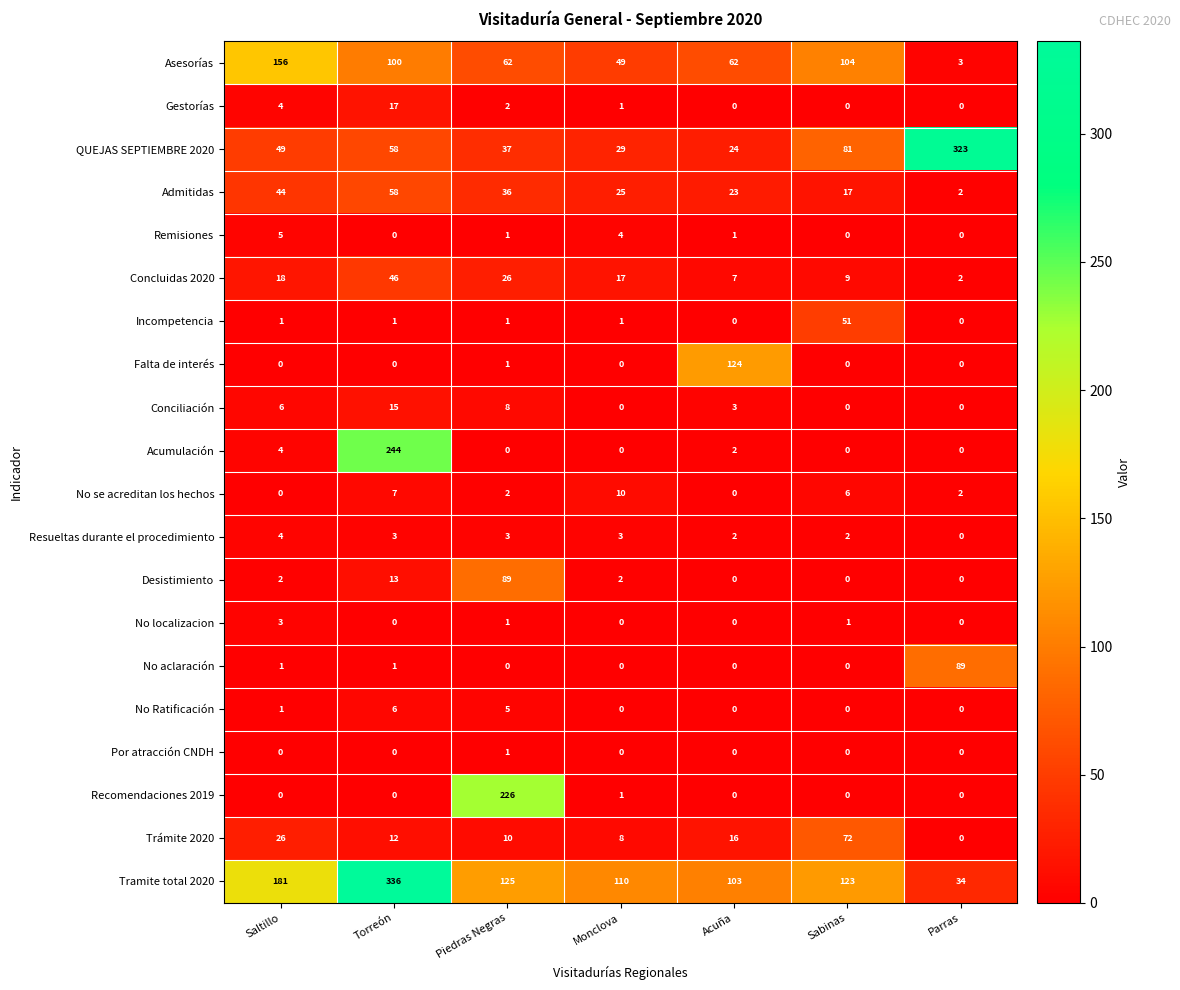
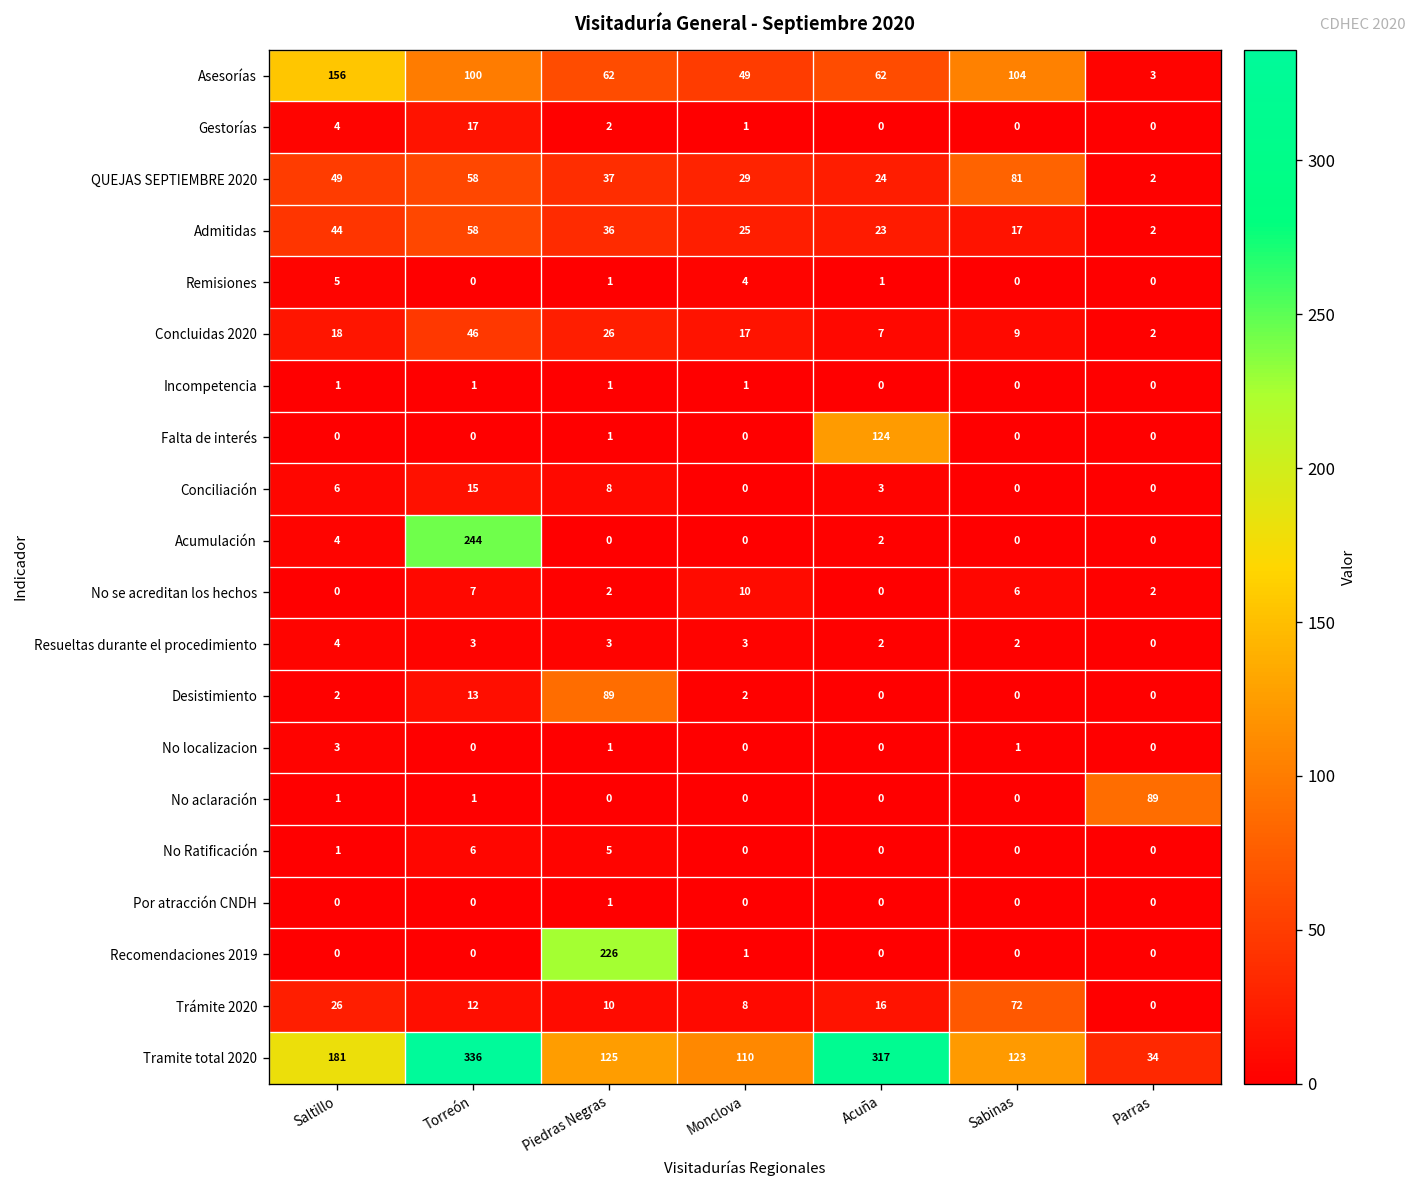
  {
    "Asesorías": {
      "Saltillo": 156,
      "Torreón": 100,
      "Piedras Negras": 62,
      "Monclova": 49,
      "Acuña": 62,
      "Sabinas": 104,
      "Parras": 3
    },
    "Gestorías": {
      "Saltillo": 4,
      "Torreón": 17,
      "Piedras Negras": 2,
      "Monclova": 1,
      "Acuña": 0,
      "Sabinas": 0,
      "Parras": 0
    },
    "QUEJAS SEPTIEMBRE 2020": {
      "Saltillo": 49,
      "Torreón": 58,
      "Piedras Negras": 37,
      "Monclova": 29,
      "Acuña": 24,
      "Sabinas": 81,
-     "Parras": 323
+     "Parras": 2
    },
    "Admitidas": {
      "Saltillo": 44,
      "Torreón": 58,
      "Piedras Negras": 36,
      "Monclova": 25,
      "Acuña": 23,
      "Sabinas": 17,
      "Parras": 2
    },
    "Remisiones": {
      "Saltillo": 5,
      "Torreón": 0,
      "Piedras Negras": 1,
      "Monclova": 4,
      "Acuña": 1,
      "Sabinas": 0,
      "Parras": 0
    },
    "Concluidas 2020": {
      "Saltillo": 18,
      "Torreón": 46,
      "Piedras Negras": 26,
      "Monclova": 17,
      "Acuña": 7,
      "Sabinas": 9,
      "Parras": 2
    },
    "Incompetencia": {
      "Saltillo": 1,
      "Torreón": 1,
      "Piedras Negras": 1,
      "Monclova": 1,
      "Acuña": 0,
-     "Sabinas": 51,
+     "Sabinas": 0,
      "Parras": 0
    },
    "Falta de interés": {
      "Saltillo": 0,
      "Torreón": 0,
      "Piedras Negras": 1,
      "Monclova": 0,
      "Acuña": 124,
      "Sabinas": 0,
      "Parras": 0
    },
    "Conciliación": {
      "Saltillo": 6,
      "Torreón": 15,
      "Piedras Negras": 8,
      "Monclova": 0,
      "Acuña": 3,
      "Sabinas": 0,
      "Parras": 0
    },
    "Acumulación": {
      "Saltillo": 4,
      "Torreón": 244,
      "Piedras Negras": 0,
      "Monclova": 0,
      "Acuña": 2,
      "Sabinas": 0,
      "Parras": 0
    },
    "No se acreditan los hechos": {
      "Saltillo": 0,
      "Torreón": 7,
      "Piedras Negras": 2,
      "Monclova": 10,
      "Acuña": 0,
      "Sabinas": 6,
      "Parras": 2
    },
    "Resueltas durante el procedimiento": {
      "Saltillo": 4,
      "Torreón": 3,
      "Piedras Negras": 3,
      "Monclova": 3,
      "Acuña": 2,
      "Sabinas": 2,
      "Parras": 0
    },
    "Desistimiento": {
      "Saltillo": 2,
      "Torreón": 13,
      "Piedras Negras": 89,
      "Monclova": 2,
      "Acuña": 0,
      "Sabinas": 0,
      "Parras": 0
    },
    "No localizacion": {
      "Saltillo": 3,
      "Torreón": 0,
      "Piedras Negras": 1,
      "Monclova": 0,
      "Acuña": 0,
      "Sabinas": 1,
      "Parras": 0
    },
    "No aclaración": {
      "Saltillo": 1,
      "Torreón": 1,
      "Piedras Negras": 0,
      "Monclova": 0,
      "Acuña": 0,
      "Sabinas": 0,
      "Parras": 89
    },
    "No Ratificación": {
      "Saltillo": 1,
      "Torreón": 6,
      "Piedras Negras": 5,
      "Monclova": 0,
      "Acuña": 0,
      "Sabinas": 0,
      "Parras": 0
    },
    "Por atracción CNDH": {
      "Saltillo": 0,
      "Torreón": 0,
      "Piedras Negras": 1,
      "Monclova": 0,
      "Acuña": 0,
      "Sabinas": 0,
      "Parras": 0
    },
    "Recomendaciones 2019": {
      "Saltillo": 0,
      "Torreón": 0,
      "Piedras Negras": 226,
      "Monclova": 1,
      "Acuña": 0,
      "Sabinas": 0,
      "Parras": 0
    },
    "Trámite 2020": {
      "Saltillo": 26,
      "Torreón": 12,
      "Piedras Negras": 10,
      "Monclova": 8,
      "Acuña": 16,
      "Sabinas": 72,
      "Parras": 0
    },
    "Tramite total 2020": {
      "Saltillo": 181,
      "Torreón": 336,
      "Piedras Negras": 125,
      "Monclova": 110,
-     "Acuña": 103,
+     "Acuña": 317,
      "Sabinas": 123,
      "Parras": 34
    }
  }
